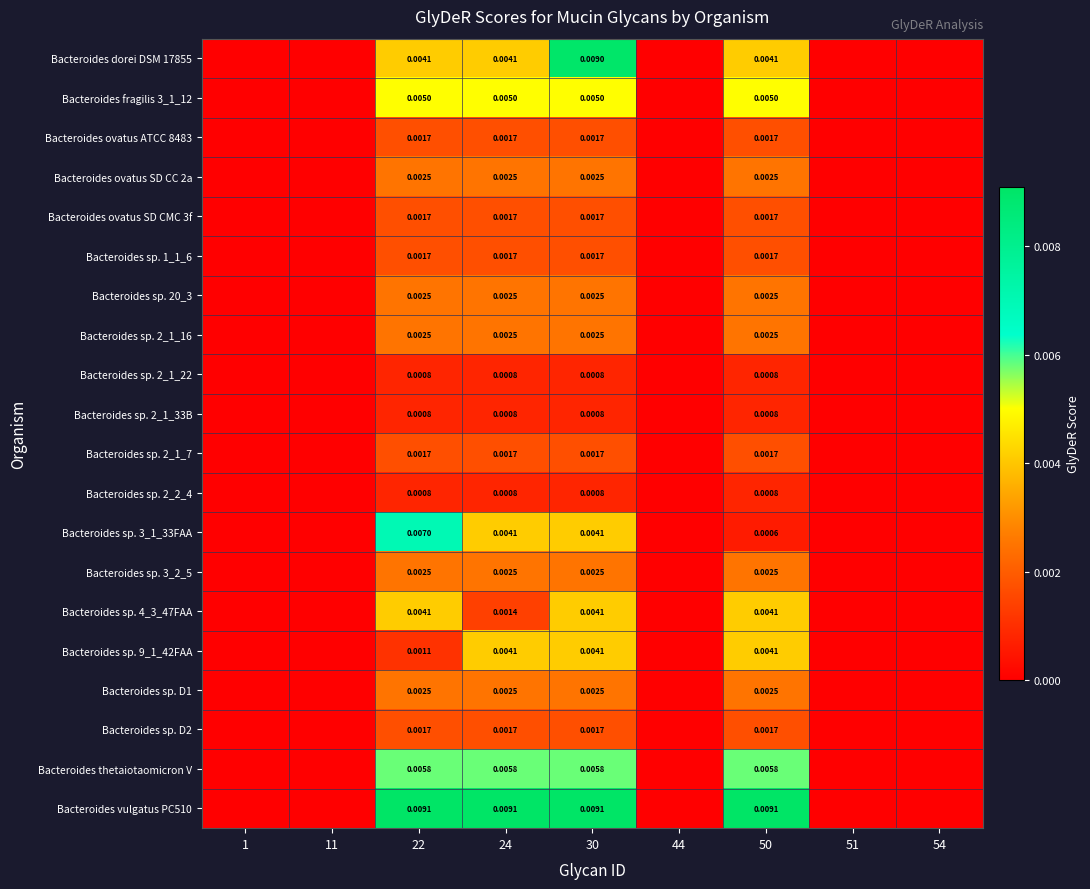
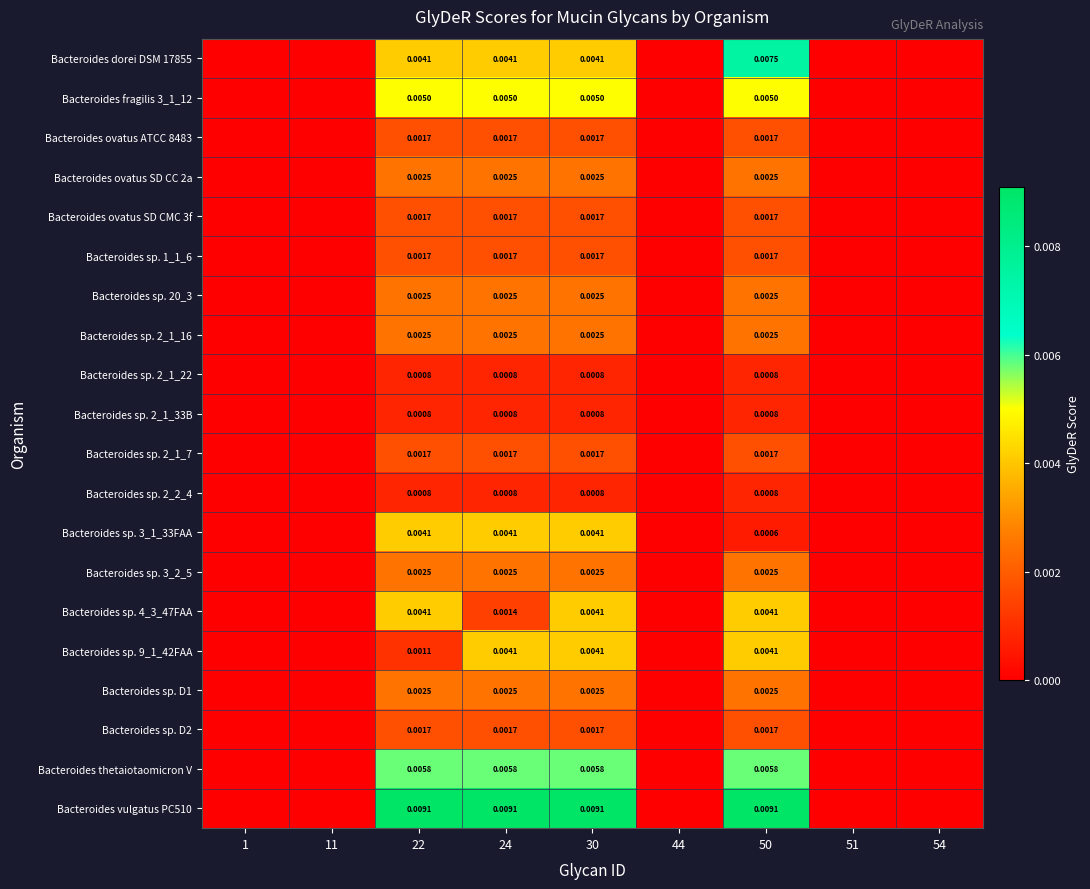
  {
    "Bacteroides dorei DSM 17855": {
      "22": 0.0041,
      "24": 0.0041,
-     "30": 0.0090,
-     "50": 0.0041
+     "30": 0.0041,
+     "50": 0.0075
    },
    "Bacteroides fragilis 3_1_12": {
      "22": 0.0050,
      "24": 0.0050,
      "30": 0.0050,
      "50": 0.0050
    },
    "Bacteroides ovatus ATCC 8483": {
      "22": 0.0017,
      "24": 0.0017,
      "30": 0.0017,
      "50": 0.0017
    },
    "Bacteroides ovatus SD CC 2a": {
      "22": 0.0025,
      "24": 0.0025,
      "30": 0.0025,
      "50": 0.0025
    },
    "Bacteroides ovatus SD CMC 3f": {
      "22": 0.0017,
      "24": 0.0017,
      "30": 0.0017,
      "50": 0.0017
    },
    "Bacteroides sp. 1_1_6": {
      "22": 0.0017,
      "24": 0.0017,
      "30": 0.0017,
      "50": 0.0017
    },
    "Bacteroides sp. 20_3": {
      "22": 0.0025,
      "24": 0.0025,
      "30": 0.0025,
      "50": 0.0025
    },
    "Bacteroides sp. 2_1_16": {
      "22": 0.0025,
      "24": 0.0025,
      "30": 0.0025,
      "50": 0.0025
    },
    "Bacteroides sp. 2_1_22": {
      "22": 0.0008,
      "24": 0.0008,
      "30": 0.0008,
      "50": 0.0008
    },
    "Bacteroides sp. 2_1_33B": {
      "22": 0.0008,
      "24": 0.0008,
      "30": 0.0008,
      "50": 0.0008
    },
    "Bacteroides sp. 2_1_7": {
      "22": 0.0017,
      "24": 0.0017,
      "30": 0.0017,
      "50": 0.0017
    },
    "Bacteroides sp. 2_2_4": {
      "22": 0.0008,
      "24": 0.0008,
      "30": 0.0008,
      "50": 0.0008
    },
    "Bacteroides sp. 3_1_33FAA": {
-     "22": 0.0070,
+     "22": 0.0041,
      "24": 0.0041,
      "30": 0.0041,
      "50": 0.0006
    },
    "Bacteroides sp. 3_2_5": {
      "22": 0.0025,
      "24": 0.0025,
      "30": 0.0025,
      "50": 0.0025
    },
    "Bacteroides sp. 4_3_47FAA": {
      "22": 0.0041,
      "24": 0.0014,
      "30": 0.0041,
      "50": 0.0041
    },
    "Bacteroides sp. 9_1_42FAA": {
      "22": 0.0011,
      "24": 0.0041,
      "30": 0.0041,
      "50": 0.0041
    },
    "Bacteroides sp. D1": {
      "22": 0.0025,
      "24": 0.0025,
      "30": 0.0025,
      "50": 0.0025
    },
    "Bacteroides sp. D2": {
      "22": 0.0017,
      "24": 0.0017,
      "30": 0.0017,
      "50": 0.0017
    },
    "Bacteroides thetaiotaomicron V": {
      "22": 0.0058,
      "24": 0.0058,
      "30": 0.0058,
      "50": 0.0058
    },
    "Bacteroides vulgatus PC510": {
      "22": 0.0091,
      "24": 0.0091,
      "30": 0.0091,
      "50": 0.0091
    }
  }
